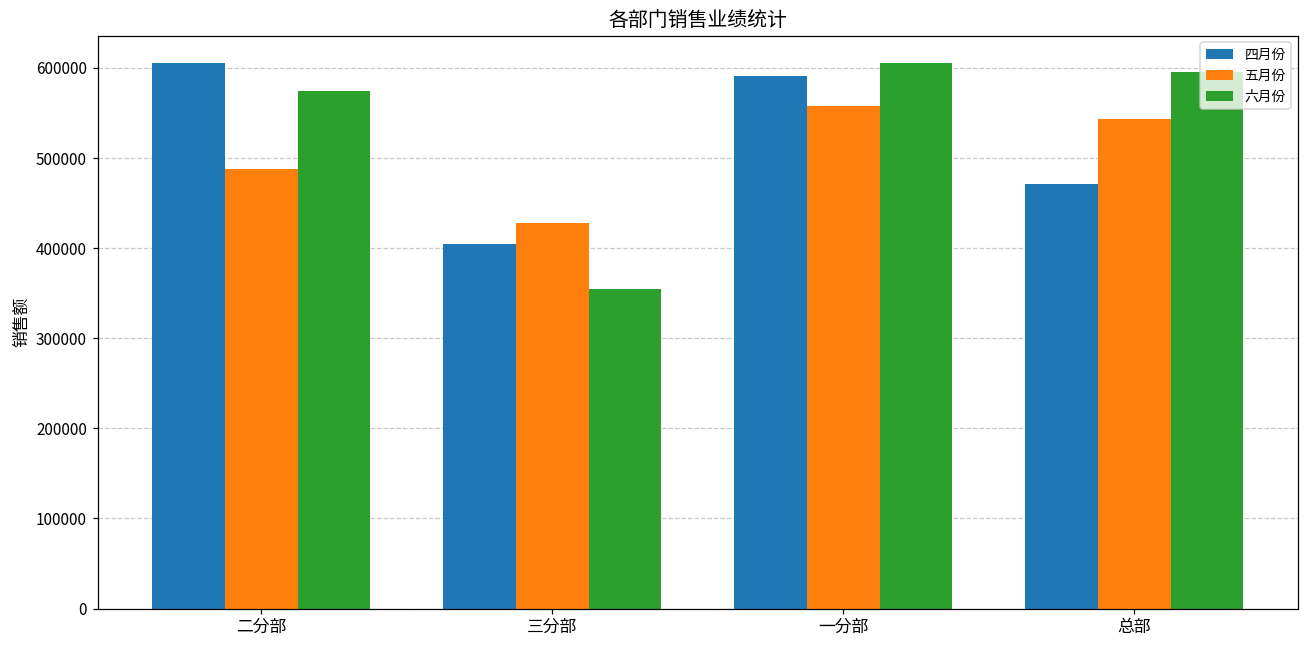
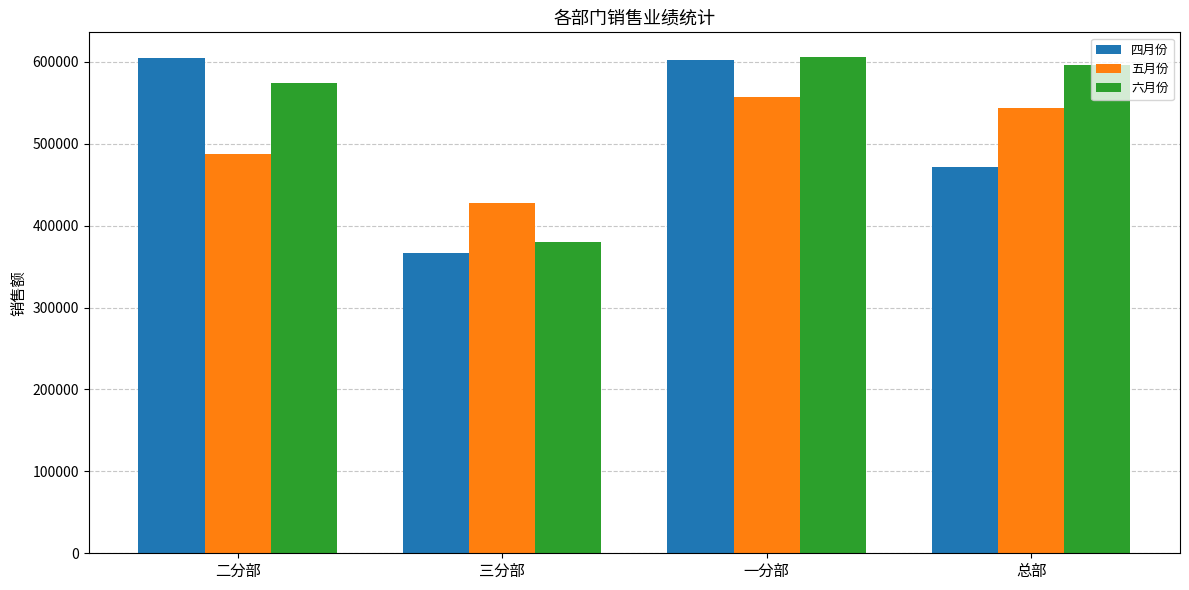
  {
    "四月份": {
      "二分部": 610000,
-     "三分部": 400000,
-     "一分部": 590000,
+     "三分部": 370000,
+     "一分部": 600000,
      "总部": 470000
    },
    "五月份": {
      "二分部": 490000,
      "三分部": 430000,
      "一分部": 560000,
      "总部": 540000
    },
    "六月份": {
      "二分部": 570000,
-     "三分部": 360000,
+     "三分部": 380000,
      "一分部": 610000
    }
  }
